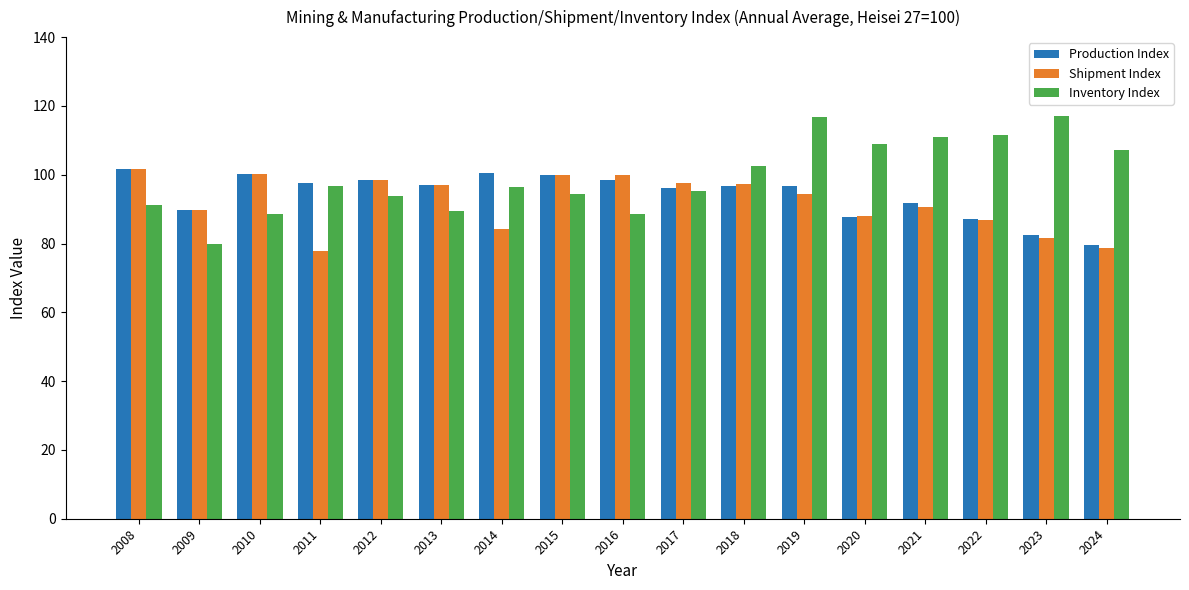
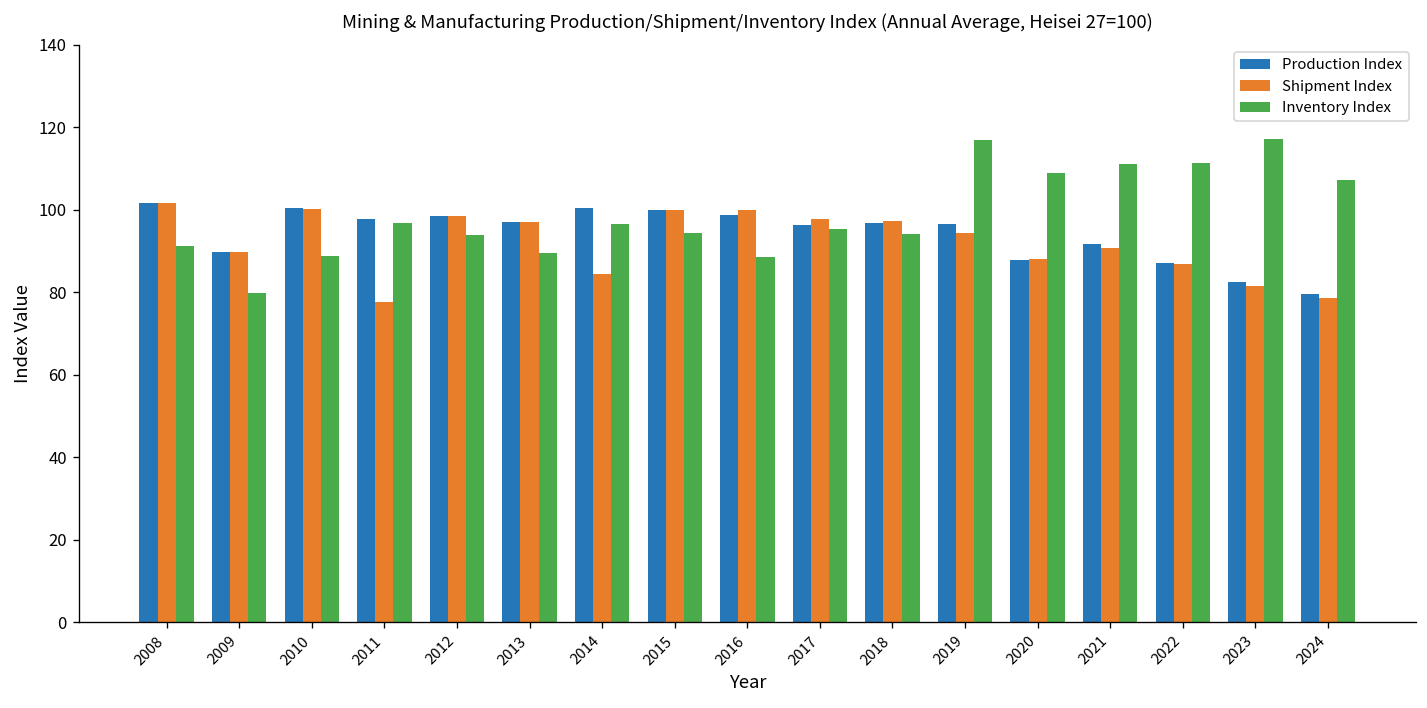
  {
    "Production Index": {
      "2008": 102,
      "2009": 90,
      "2010": 100,
      "2011": 98,
      "2012": 99,
      "2013": 97,
      "2014": 101,
      "2015": 100,
      "2016": 99,
      "2017": 96,
      "2018": 97,
      "2019": 97,
      "2020": 88,
      "2021": 92,
      "2022": 87,
      "2023": 82,
      "2024": 80
    },
    "Shipment Index": {
      "2008": 102,
      "2009": 90,
      "2010": 100,
      "2011": 78,
      "2012": 98,
      "2013": 97,
      "2014": 84,
      "2015": 100,
      "2016": 100,
      "2017": 98,
      "2018": 97,
      "2019": 94,
      "2020": 88,
      "2021": 91,
      "2022": 87,
      "2023": 82,
      "2024": 79
    },
    "Inventory Index": {
      "2008": 91,
      "2009": 80,
      "2010": 89,
      "2011": 97,
      "2012": 94,
      "2013": 90,
      "2014": 97,
      "2015": 94,
      "2016": 89,
      "2017": 95,
-     "2018": 102,
+     "2018": 94,
      "2019": 117,
      "2020": 109,
      "2021": 111,
      "2022": 111,
      "2023": 117,
      "2024": 107
    }
  }
